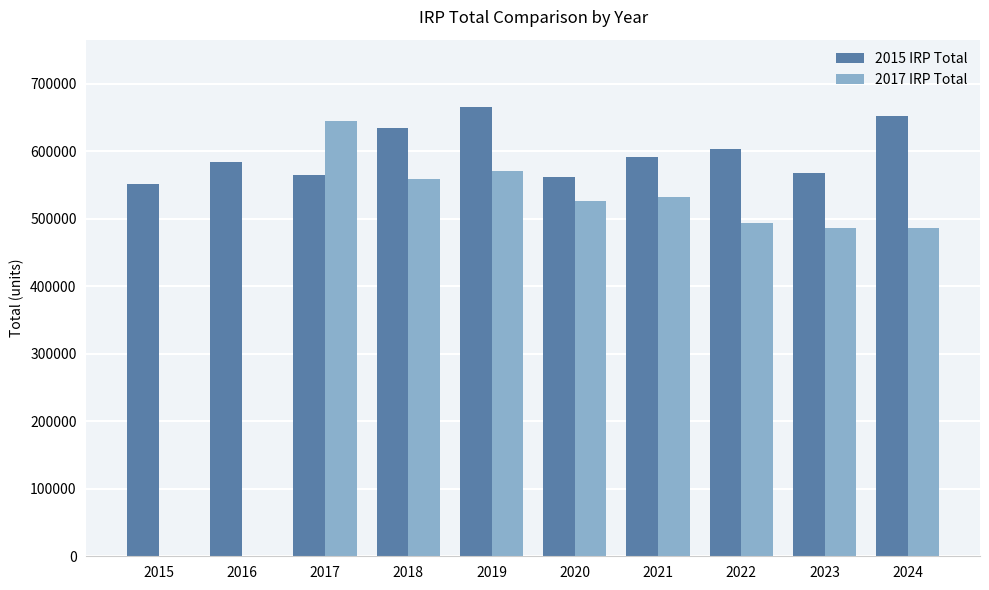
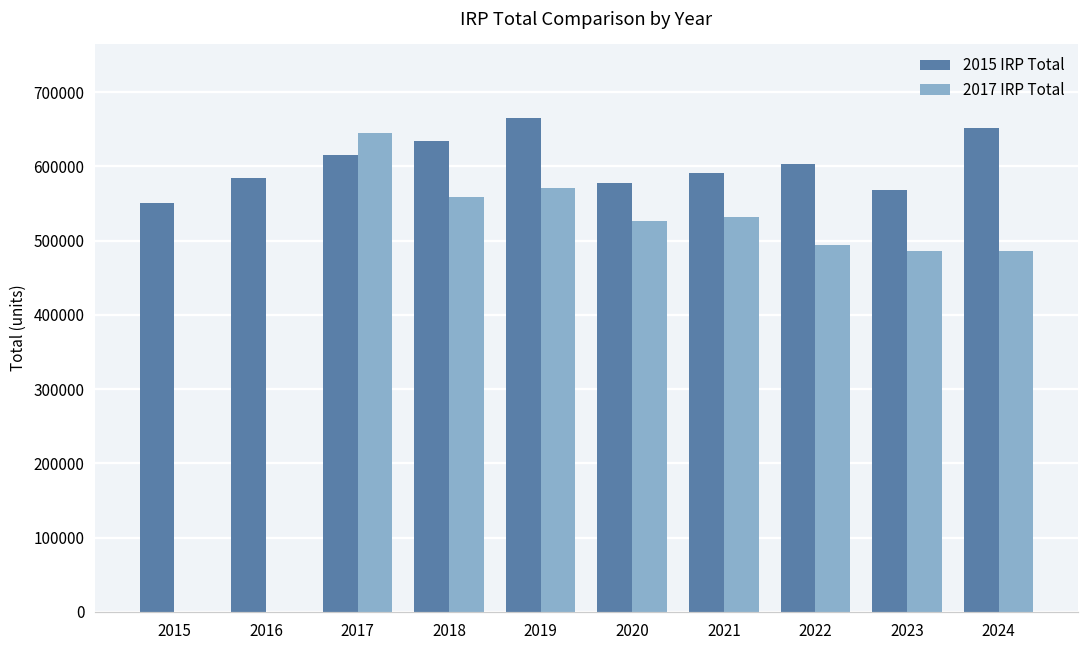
  {
    "2015 IRP Total": {
      "2015": 550000,
      "2016": 580000,
-     "2017": 560000,
+     "2017": 620000,
      "2018": 630000,
      "2019": 670000,
-     "2020": 560000,
+     "2020": 580000,
      "2021": 590000,
      "2022": 600000,
      "2023": 570000,
      "2024": 650000
    }
  }
